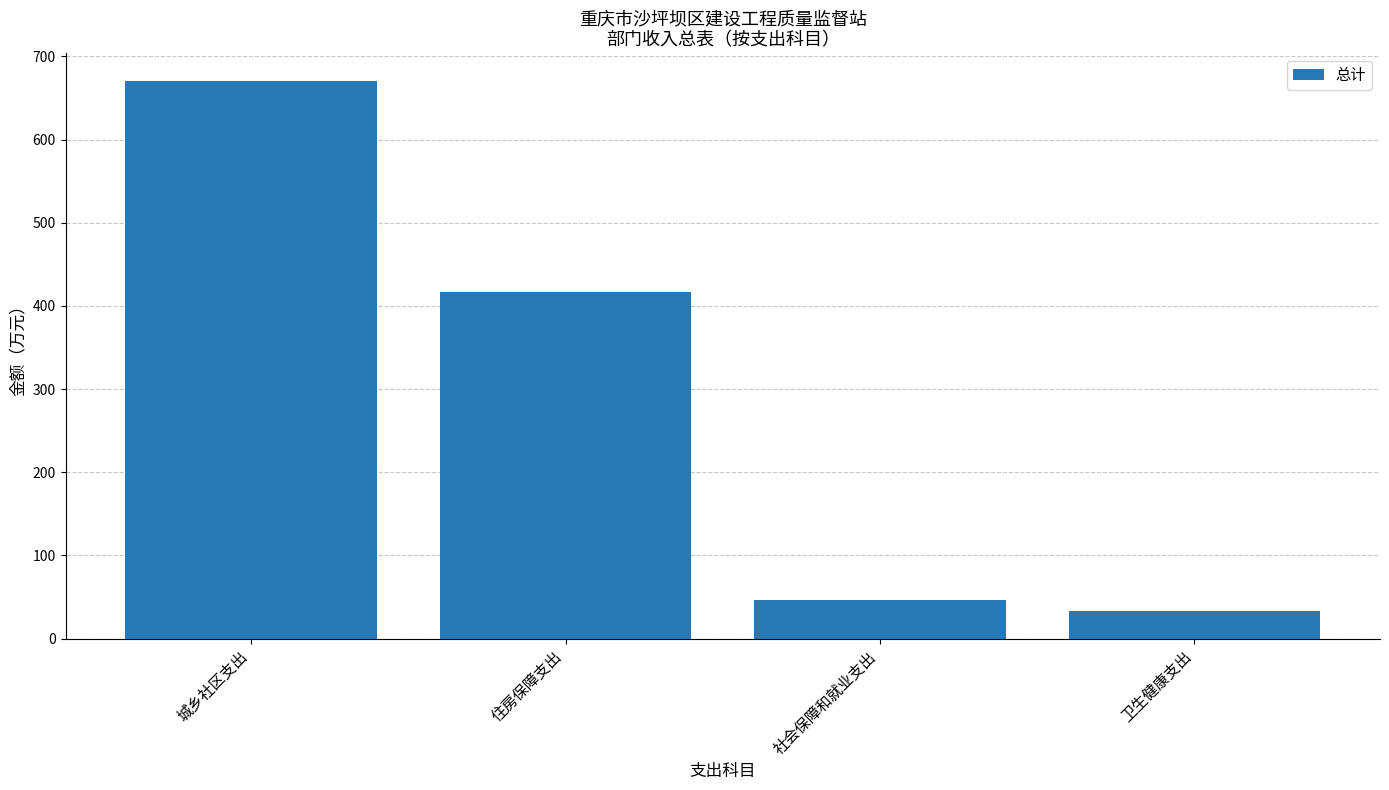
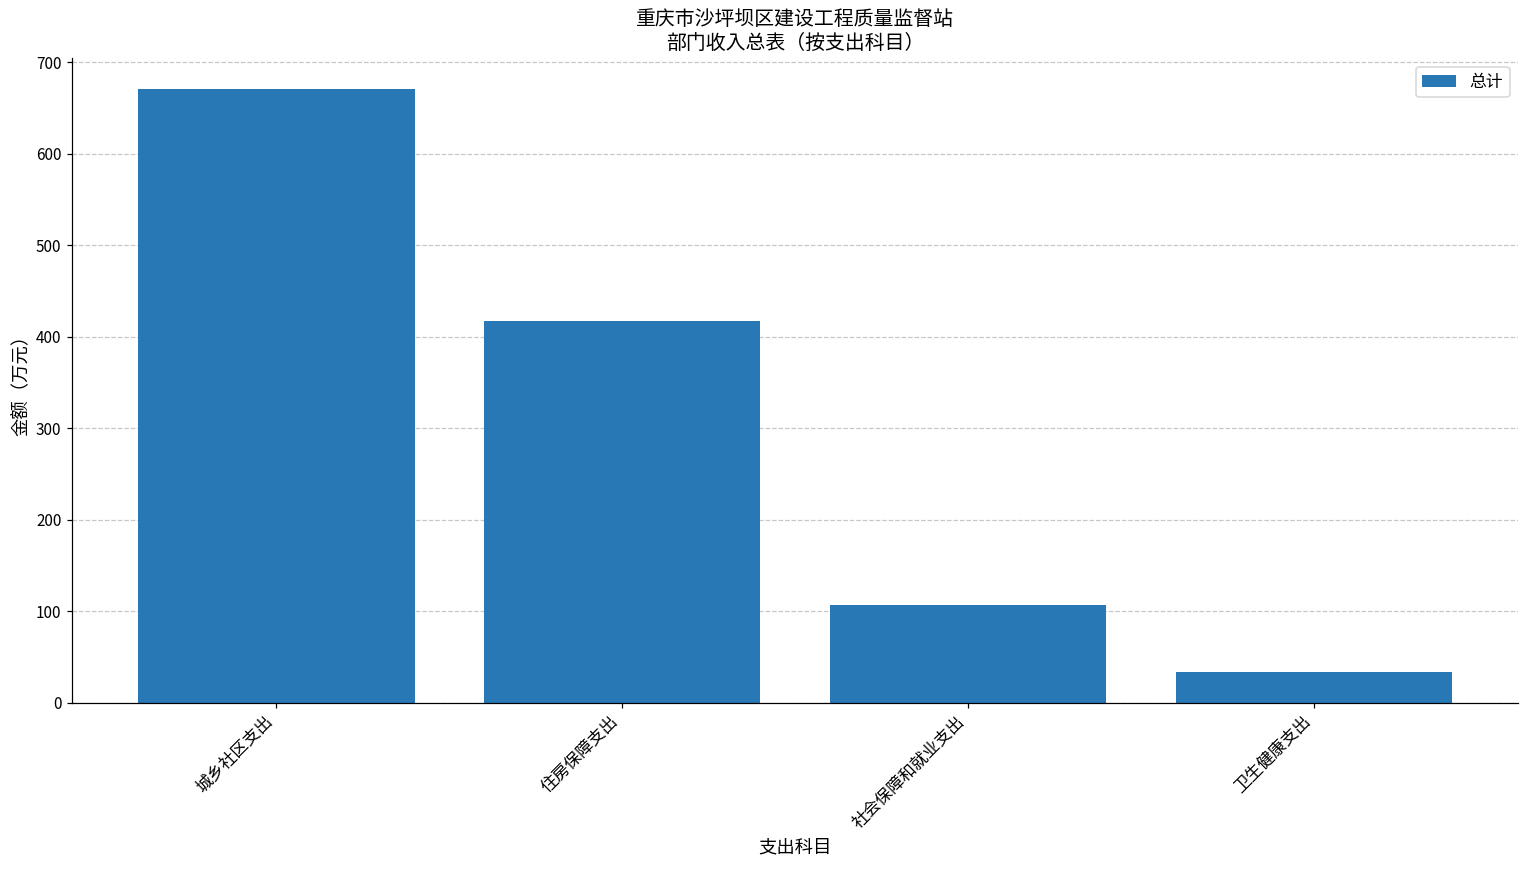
  {
    "城乡社区支出": 670,
    "住房保障支出": 420,
-   "社会保障和就业支出": 50,
+   "社会保障和就业支出": 110,
    "卫生健康支出": 30
  }
